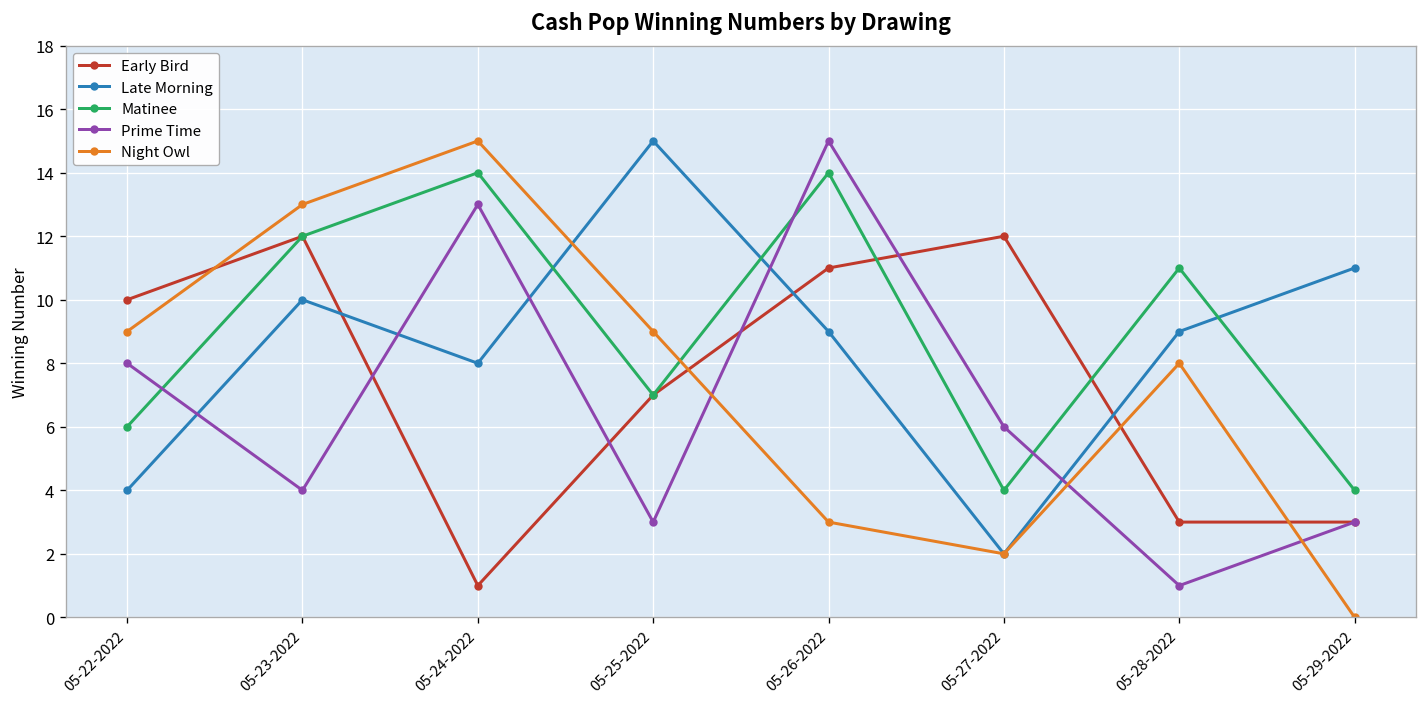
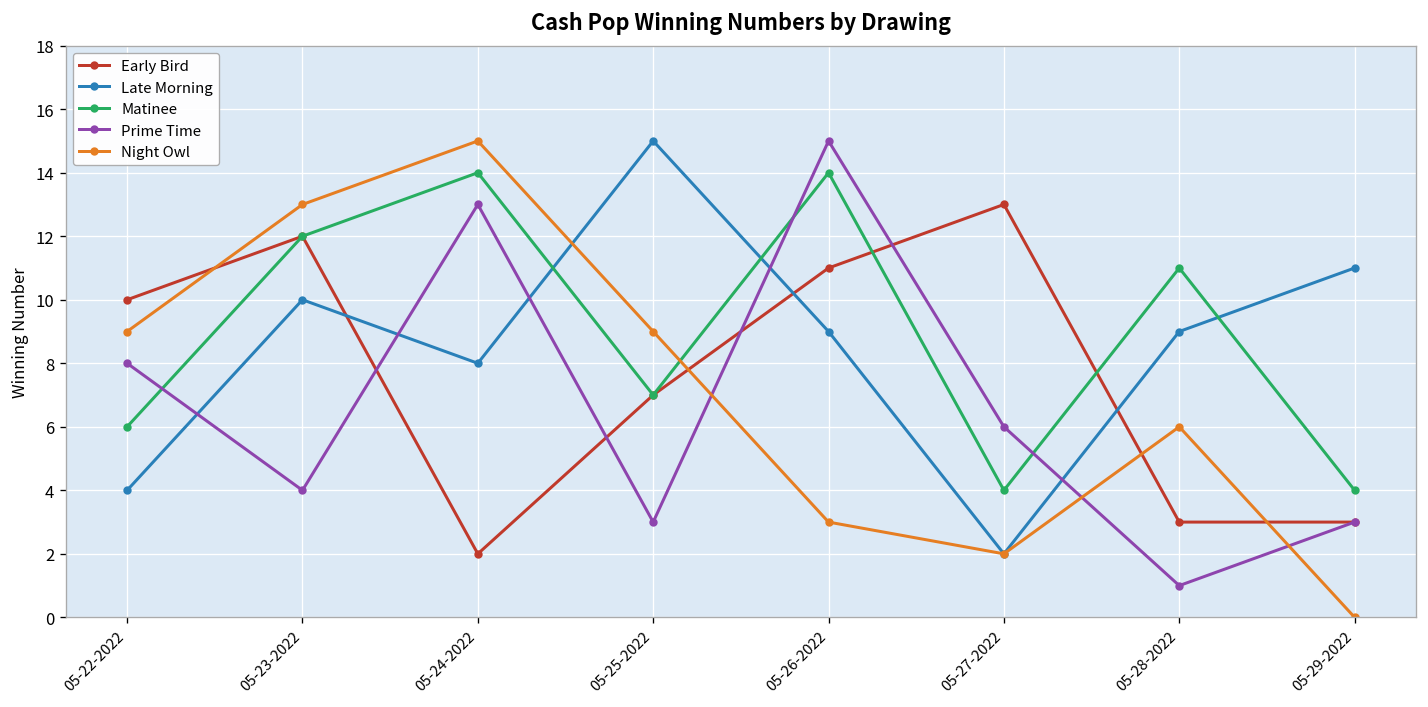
  {
    "Early Bird": {
      "05-22-2022": 10,
-     "05-24-2022": 1,
+     "05-24-2022": 2,
      "05-26-2022": 11,
-     "05-27-2022": 12,
+     "05-27-2022": 13,
      "05-28-2022": 3
    },
    "Late Morning": {
      "05-22-2022": 4,
      "05-23-2022": 10,
      "05-24-2022": 8,
      "05-25-2022": 15,
      "05-26-2022": 9,
      "05-28-2022": 9,
      "05-29-2022": 11
    },
    "Matinee": {
      "05-22-2022": 6,
      "05-24-2022": 14,
      "05-26-2022": 14,
      "05-27-2022": 4,
      "05-28-2022": 11,
      "05-29-2022": 4
    },
    "Prime Time": {
      "05-22-2022": 8,
      "05-23-2022": 4,
      "05-24-2022": 13,
      "05-25-2022": 3,
      "05-26-2022": 15,
      "05-27-2022": 6,
      "05-28-2022": 1
    },
    "Night Owl": {
      "05-22-2022": 9,
      "05-23-2022": 13,
      "05-24-2022": 15,
      "05-25-2022": 9,
      "05-26-2022": 3,
-     "05-28-2022": 8,
+     "05-28-2022": 6,
      "05-29-2022": 0
    }
  }
